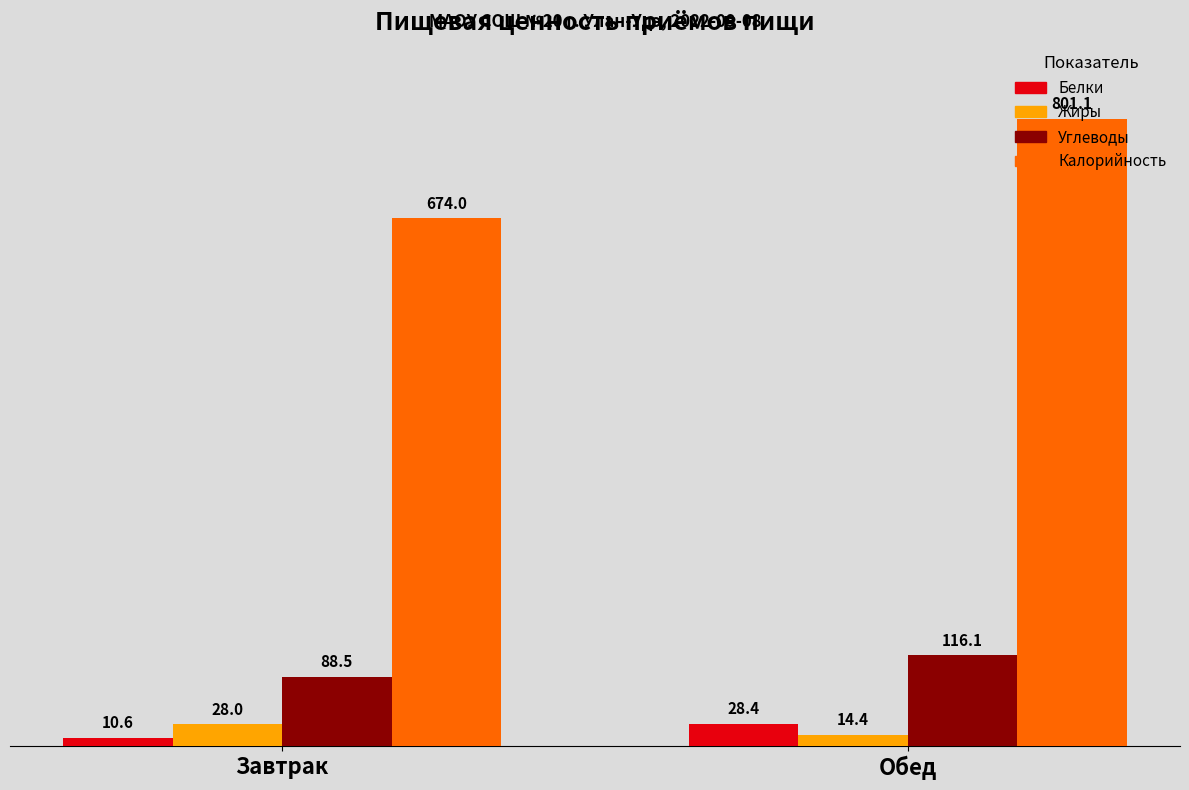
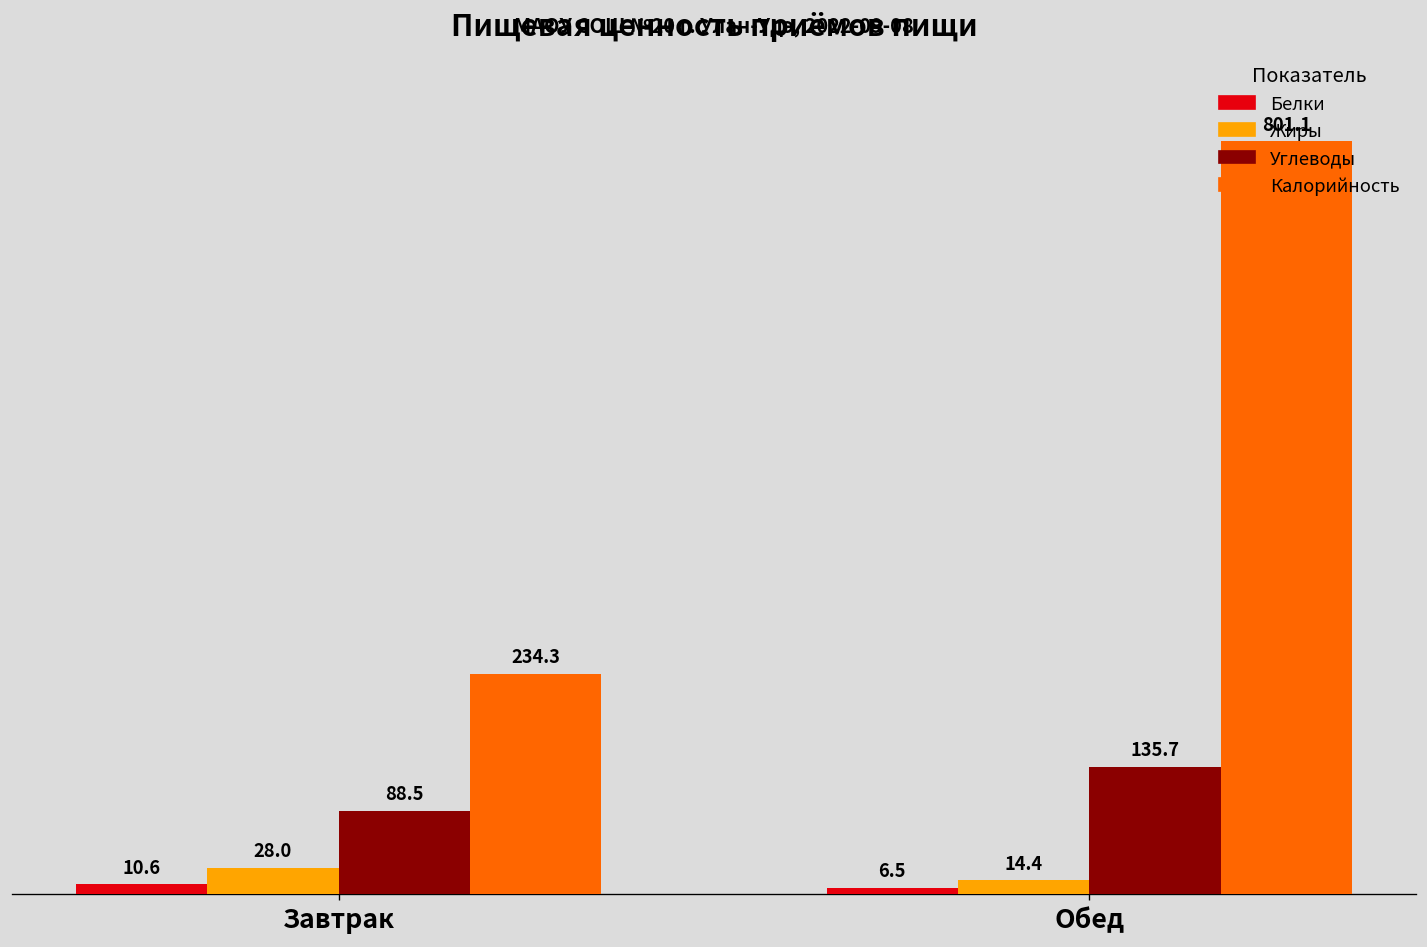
  {
    "Белки": {
      "Завтрак": 10.6,
-     "Обед": 28.4
+     "Обед": 6.5
    },
    "Жиры": {
      "Завтрак": 28.0,
      "Обед": 14.4
    },
    "Углеводы": {
      "Завтрак": 88.5,
-     "Обед": 116.1
+     "Обед": 135.7
    },
    "Калорийность": {
-     "Завтрак": 674.0,
+     "Завтрак": 234.3,
      "Обед": 801.1
    }
  }
